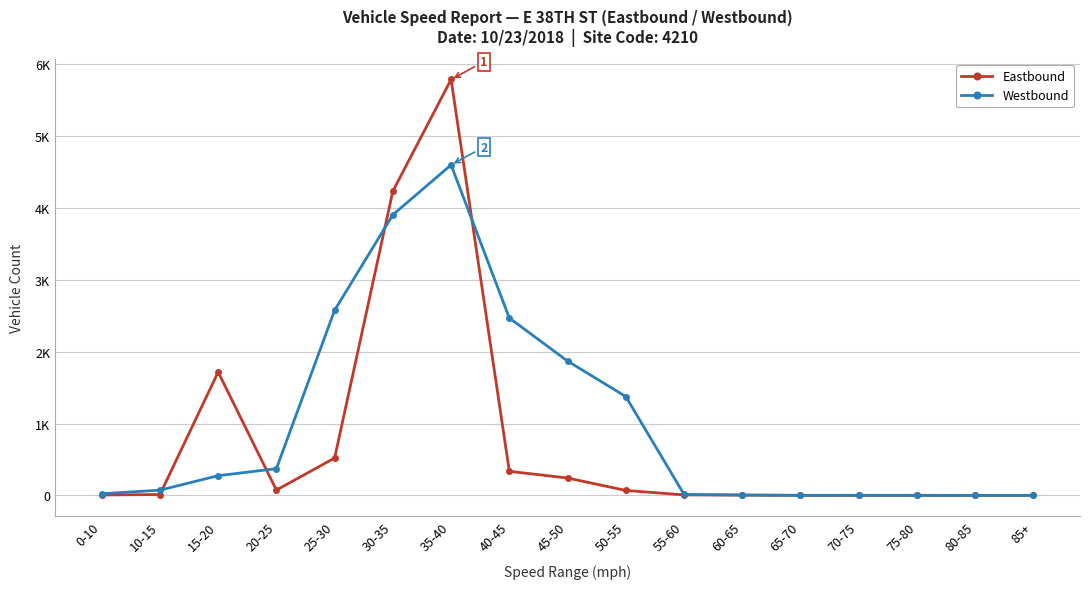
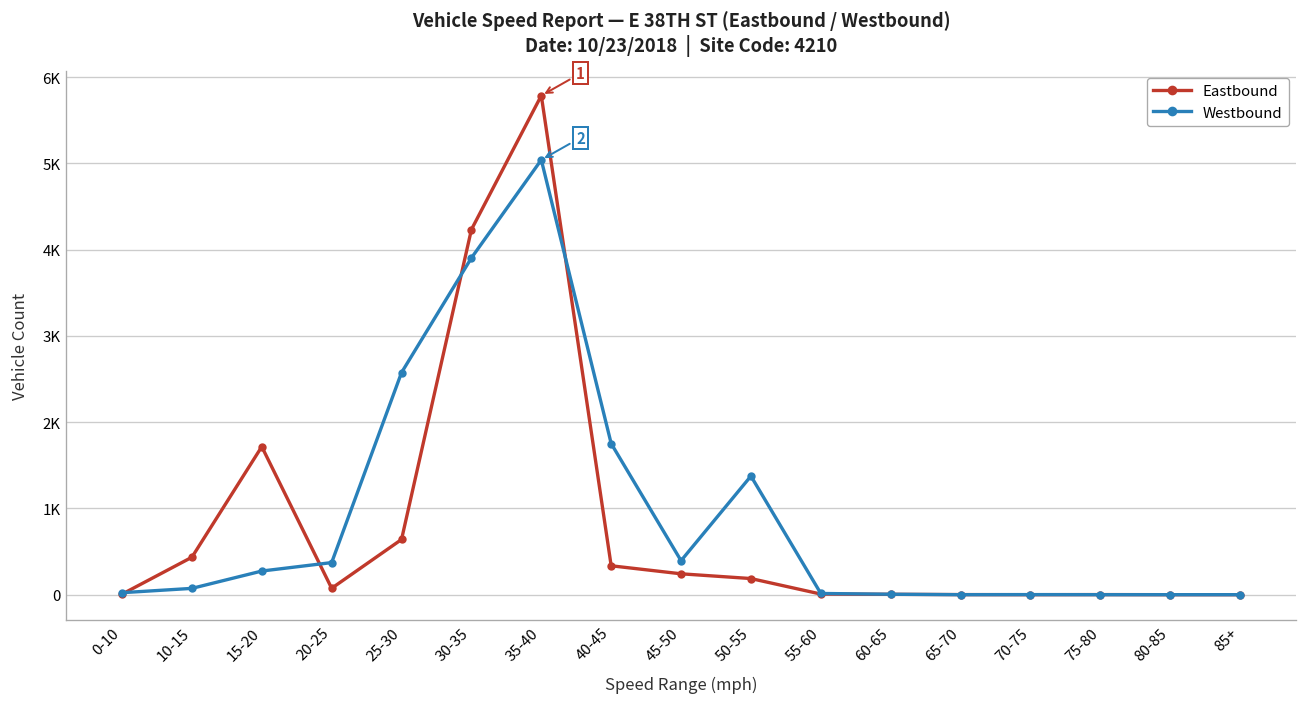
  {
    "Eastbound": {
-     "10-15": 0,
+     "10-15": 400,
      "15-20": 1700,
      "20-25": 100,
-     "25-30": 500,
+     "25-30": 600,
      "30-35": 4200,
      "40-45": 300,
      "45-50": 200,
-     "50-55": 100
+     "50-55": 200
    },
    "Westbound": {
      "10-15": 100,
      "15-20": 300,
      "20-25": 400,
      "25-30": 2600,
      "30-35": 3900,
-     "35-40": 4600,
-     "40-45": 2500,
-     "45-50": 1900,
+     "35-40": 5000,
+     "40-45": 1800,
+     "45-50": 400,
      "50-55": 1400
    }
  }
